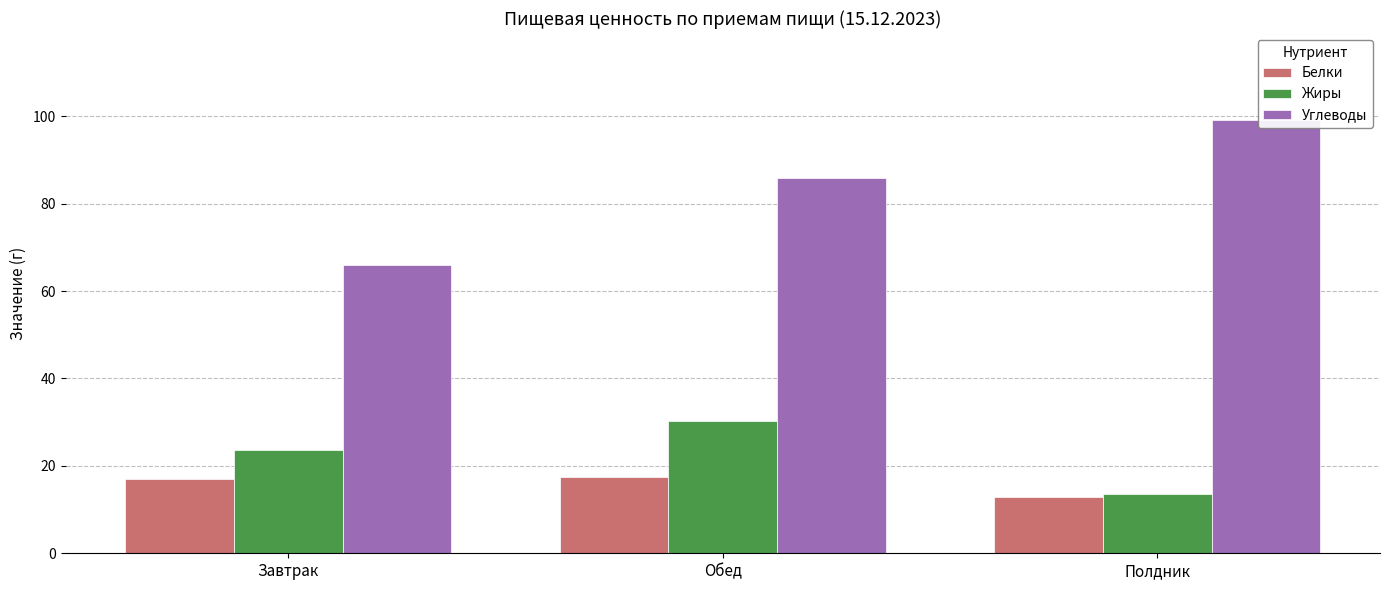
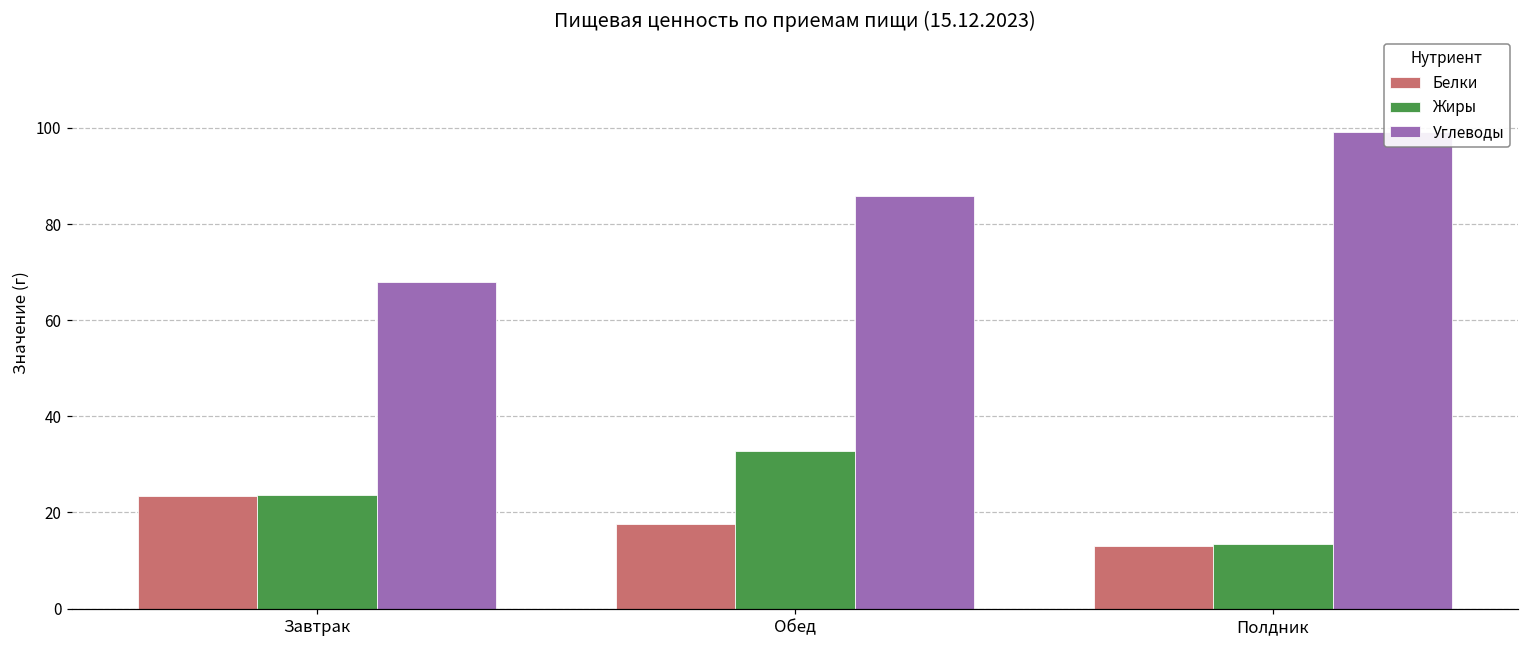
  {
    "Белки": {
-     "Завтрак": 17,
+     "Завтрак": 23,
      "Обед": 18,
      "Полдник": 13
    },
    "Жиры": {
      "Завтрак": 24,
-     "Обед": 30,
+     "Обед": 33,
      "Полдник": 14
    },
    "Углеводы": {
-     "Завтрак": 66,
+     "Завтрак": 68,
      "Обед": 86
    }
  }
